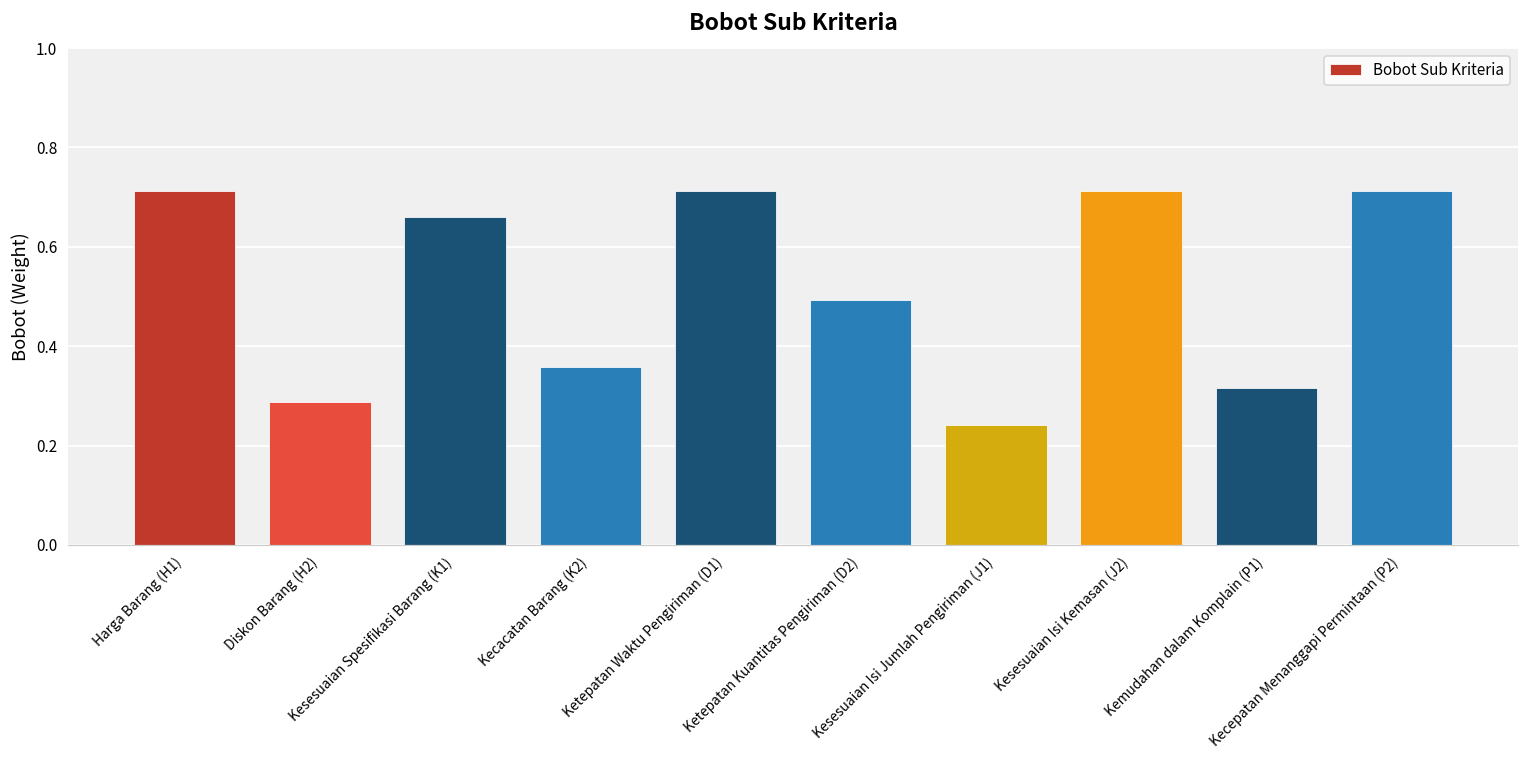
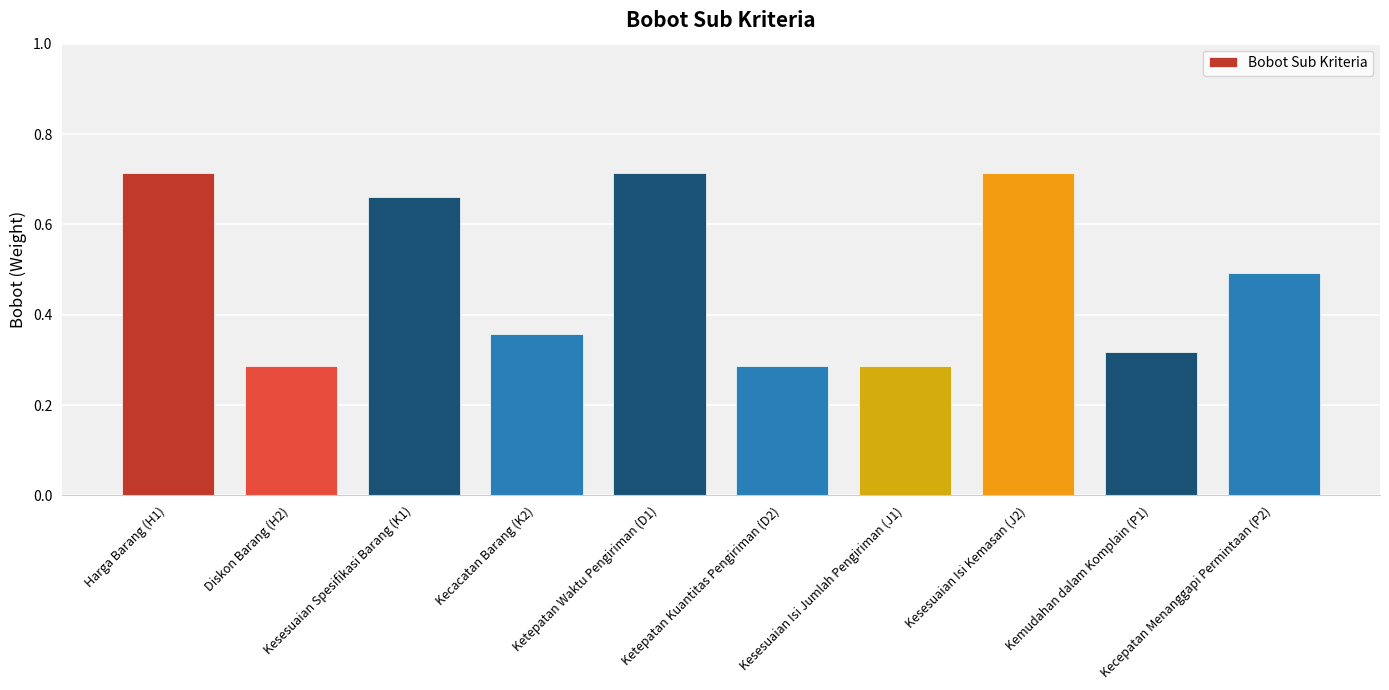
  {
    "Harga Barang (H1)": 0.71,
    "Diskon Barang (H2)": 0.29,
    "Kesesuaian Spesifikasi Barang (K1)": 0.66,
    "Kecacatan Barang (K2)": 0.36,
    "Ketepatan Waktu Pengiriman (D1)": 0.71,
-   "Ketepatan Kuantitas Pengiriman (D2)": 0.49,
-   "Kesesuaian Isi Jumlah Pengiriman (J1)": 0.24,
+   "Ketepatan Kuantitas Pengiriman (D2)": 0.29,
+   "Kesesuaian Isi Jumlah Pengiriman (J1)": 0.29,
    "Kesesuaian Isi Kemasan (J2)": 0.71,
    "Kemudahan dalam Komplain (P1)": 0.32,
-   "Kecepatan Menanggapi Permintaan (P2)": 0.71
+   "Kecepatan Menanggapi Permintaan (P2)": 0.49
  }
